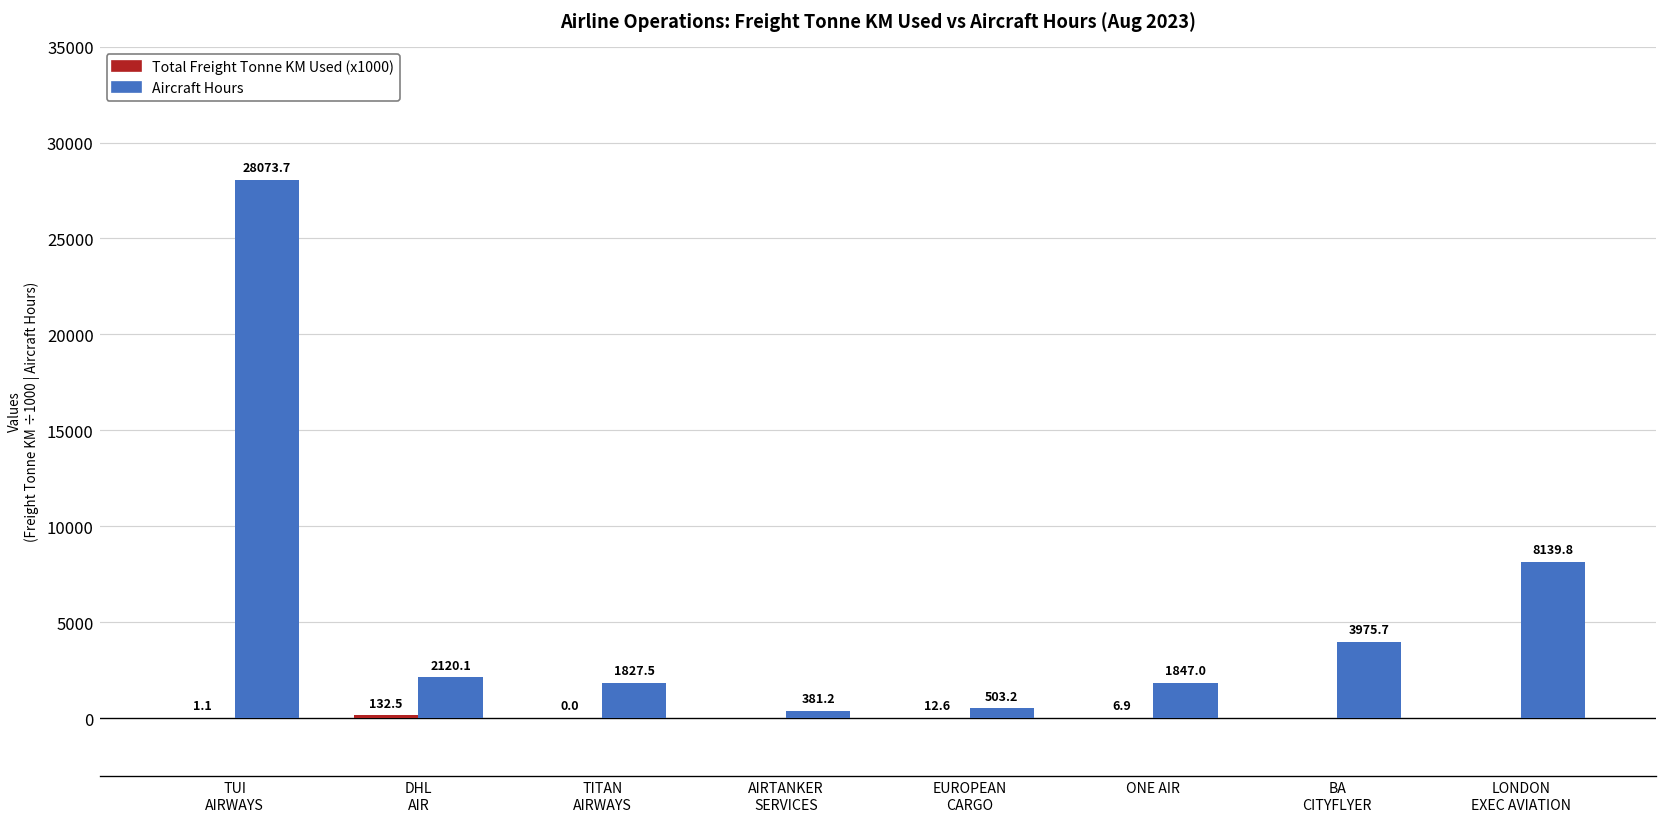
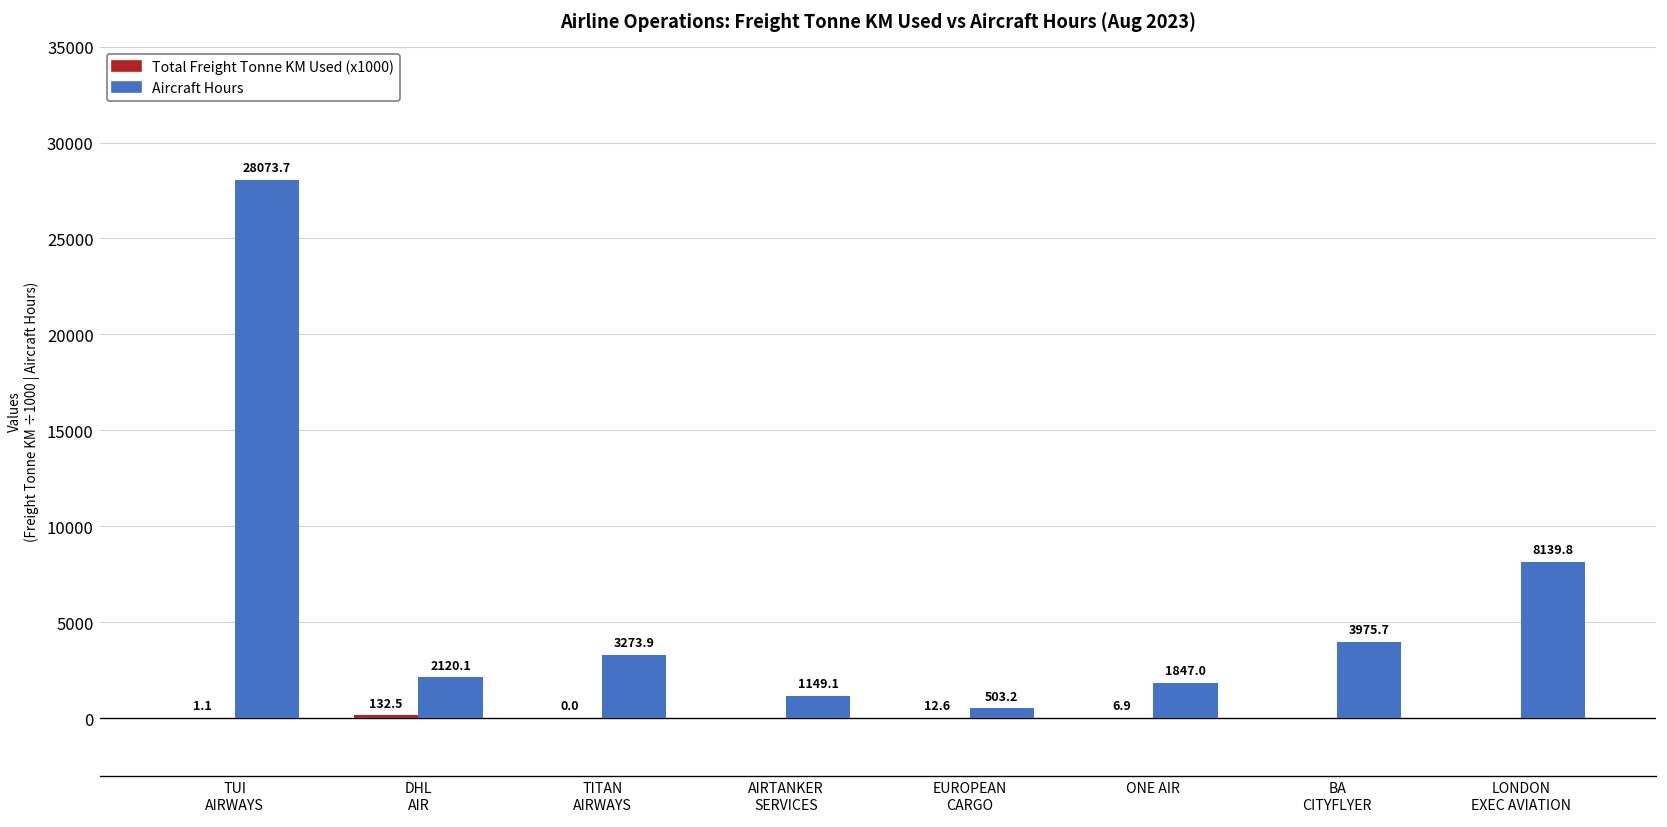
  {
    "Total Freight Tonne KM Used (x1000)": {
      "TUI AIRWAYS": 1.1,
      "DHL AIR": 132.5,
      "TITAN AIRWAYS": 0.0,
      "EUROPEAN CARGO": 12.6,
      "ONE AIR": 6.9
    },
    "Aircraft Hours": {
      "TUI AIRWAYS": 28073.7,
      "DHL AIR": 2120.1,
-     "TITAN AIRWAYS": 1827.5,
-     "AIRTANKER SERVICES": 381.2,
+     "TITAN AIRWAYS": 3273.9,
+     "AIRTANKER SERVICES": 1149.1,
      "EUROPEAN CARGO": 503.2,
      "ONE AIR": 1847.0,
      "BA CITYFLYER": 3975.7,
      "LONDON EXEC AVIATION": 8139.8
    }
  }
